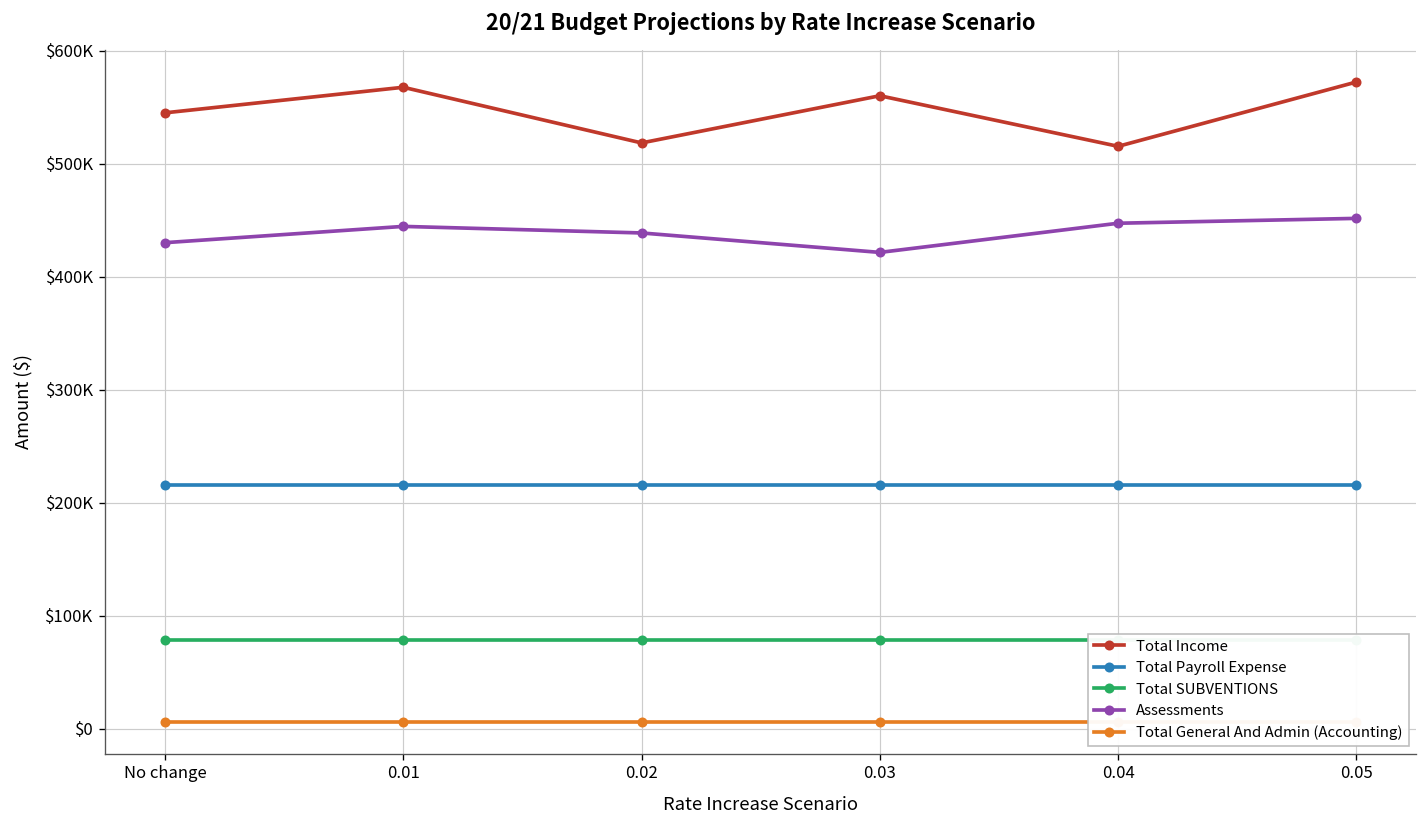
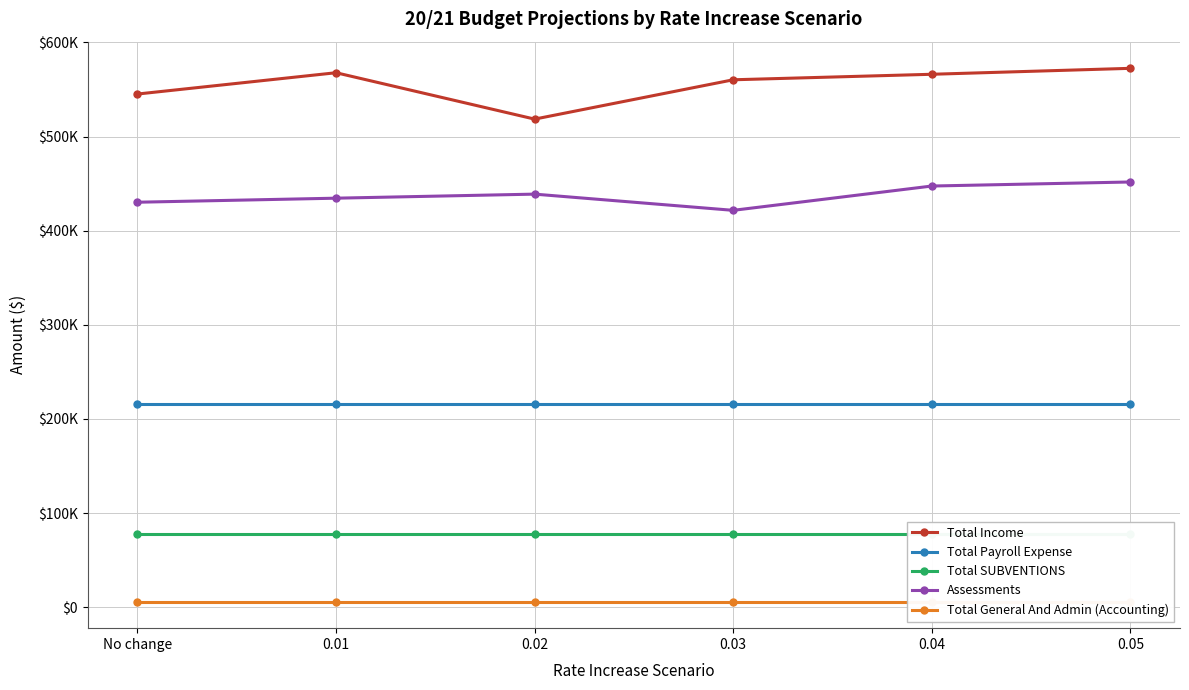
  {
    "Total Income": {
      "No change": "$550000",
      "0.01": "$570000",
      "0.02": "$520000",
      "0.03": "$560000",
-     "0.04": "$520000",
+     "0.04": "$570000",
      "0.05": "$570000"
    },
    "Total Payroll Expense": {
      "No change": "$220000",
      "0.01": "$220000",
      "0.02": "$220000",
      "0.03": "$220000",
      "0.04": "$220000",
      "0.05": "$220000"
    },
    "Total SUBVENTIONS": {
      "No change": "$80000",
      "0.01": "$80000",
      "0.02": "$80000",
      "0.03": "$80000"
    },
    "Assessments": {
      "No change": "$430000",
-     "0.01": "$440000",
+     "0.01": "$430000",
      "0.02": "$440000",
      "0.03": "$420000",
      "0.04": "$450000",
      "0.05": "$450000"
    },
    "Total General And Admin (Accounting)": {
      "No change": "$10000",
      "0.01": "$10000",
      "0.02": "$10000",
      "0.03": "$10000"
    }
  }
